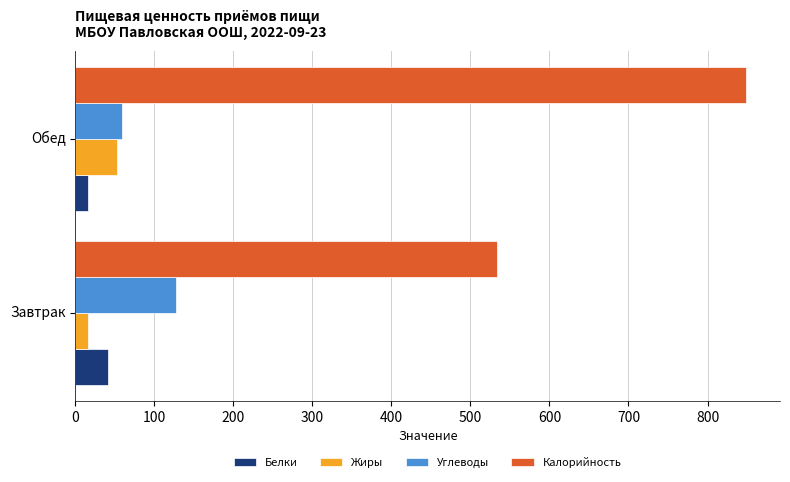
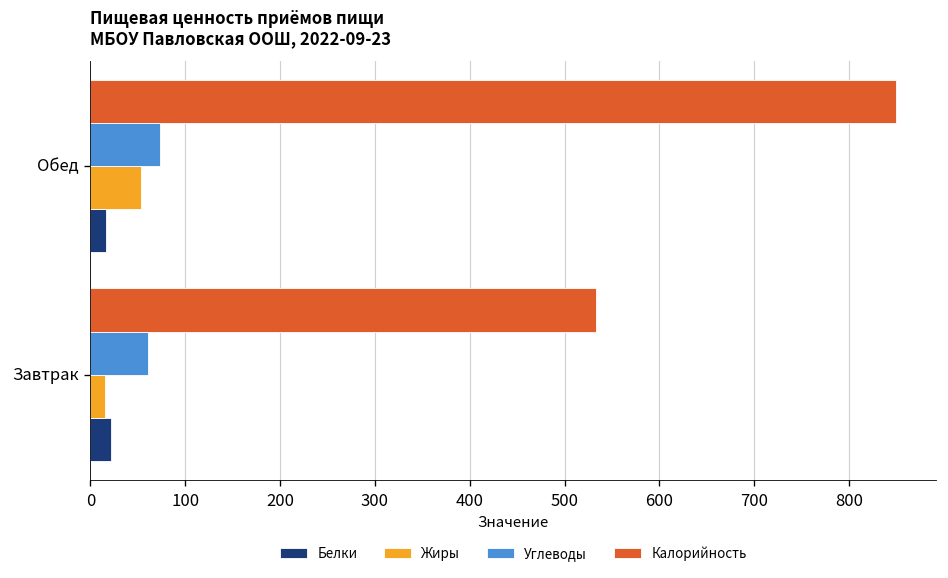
  {
    "Белки": {
      "Обед": 20,
-     "Завтрак": 40
+     "Завтрак": 20
    },
    "Жиры": {
      "Обед": 50,
      "Завтрак": 20
    },
    "Углеводы": {
-     "Обед": 60,
-     "Завтрак": 130
+     "Обед": 70,
+     "Завтрак": 60
    },
    "Калорийность": {
      "Обед": 850,
      "Завтрак": 530
    }
  }
